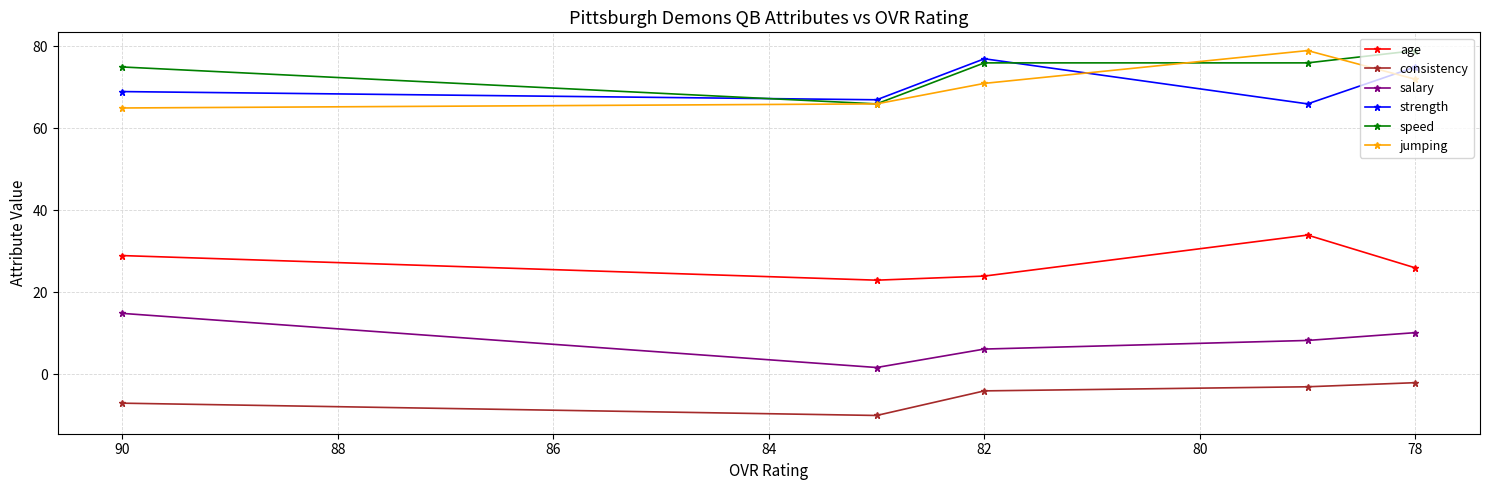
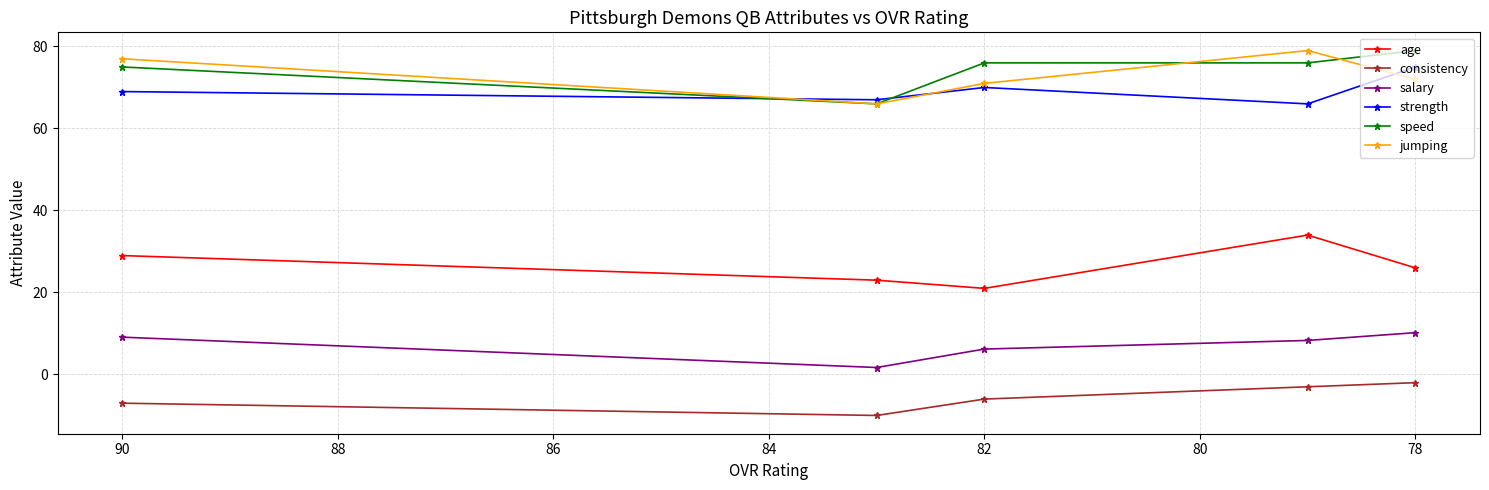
  {
    "age": {
      "90": 29,
-     "82": 24,
+     "82": 21,
      "78": 26
    },
    "consistency": {
      "90": -7,
-     "82": -4,
+     "82": -6,
      "78": -2
    },
    "salary": {
-     "90": 15,
+     "90": 9,
      "82": 6,
      "78": 10
    },
    "strength": {
      "90": 69,
-     "82": 77
+     "82": 70
    },
    "speed": {
      "90": 75,
      "82": 76
    },
    "jumping": {
-     "90": 65,
+     "90": 77,
      "82": 71
    }
  }
